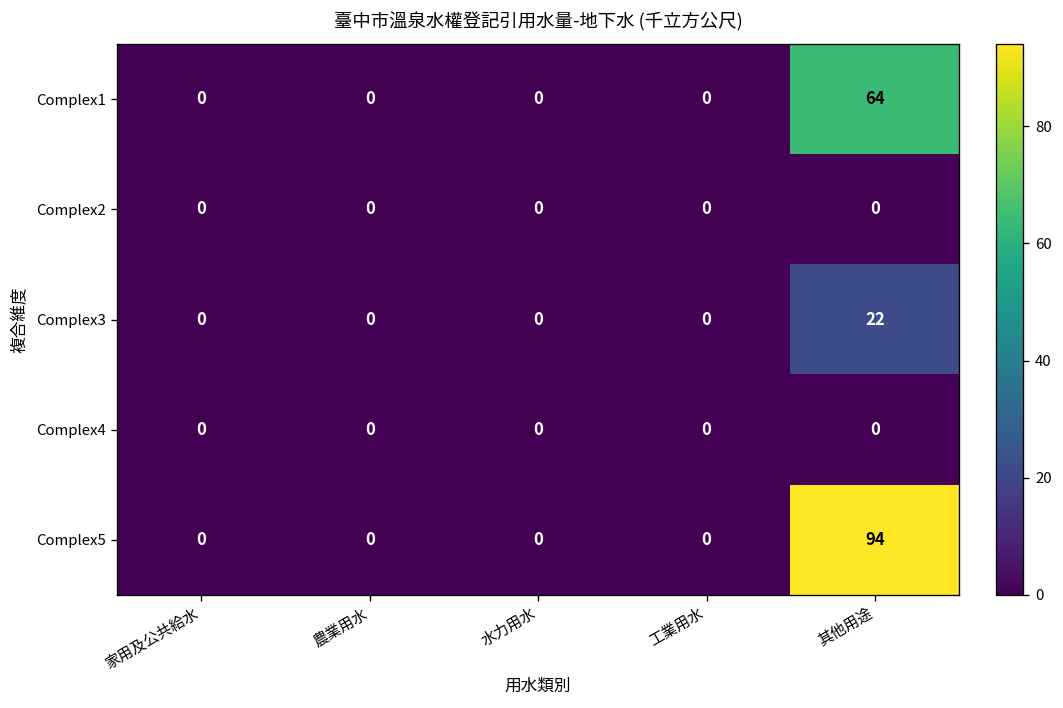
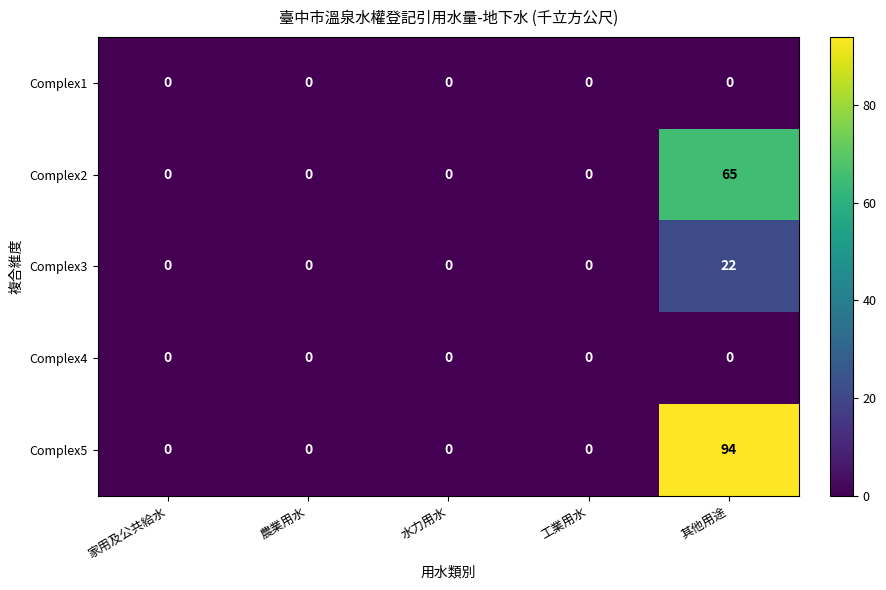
  {
    "Complex1": {
      "家用及公共給水": 0,
      "農業用水": 0,
      "水力用水": 0,
      "工業用水": 0,
-     "其他用途": 64
+     "其他用途": 0
    },
    "Complex2": {
      "家用及公共給水": 0,
      "農業用水": 0,
      "水力用水": 0,
      "工業用水": 0,
-     "其他用途": 0
+     "其他用途": 65
    },
    "Complex3": {
      "家用及公共給水": 0,
      "農業用水": 0,
      "水力用水": 0,
      "工業用水": 0,
      "其他用途": 22
    },
    "Complex4": {
      "家用及公共給水": 0,
      "農業用水": 0,
      "水力用水": 0,
      "工業用水": 0,
      "其他用途": 0
    },
    "Complex5": {
      "家用及公共給水": 0,
      "農業用水": 0,
      "水力用水": 0,
      "工業用水": 0,
      "其他用途": 94
    }
  }
